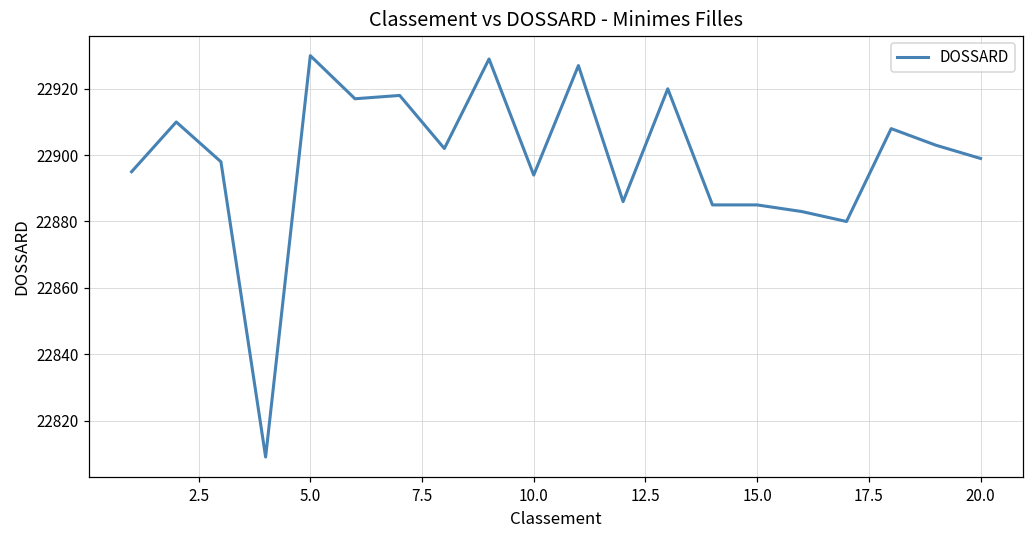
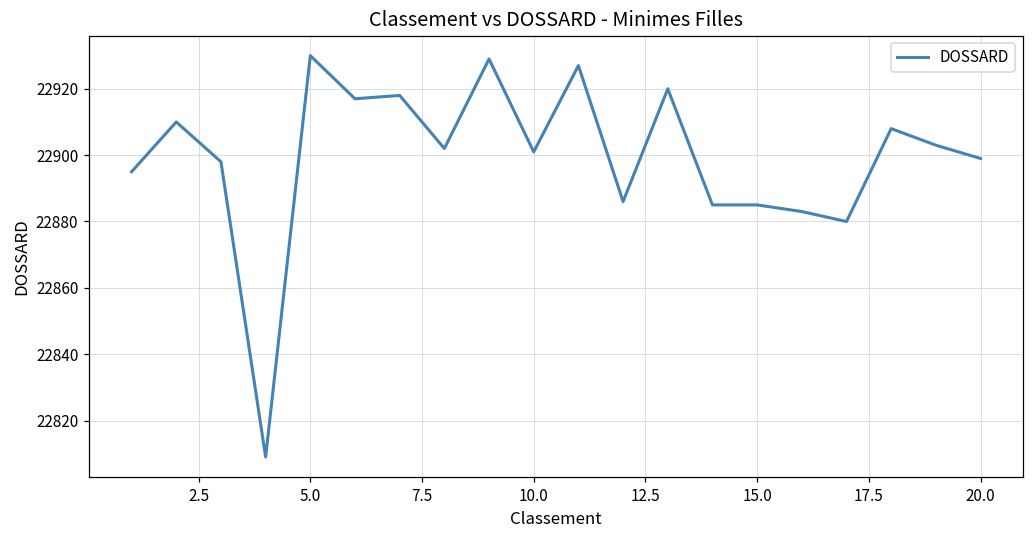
  {
    "5.0": 22930,
-   "10.0": 22894,
+   "10.0": 22901,
    "15.0": 22885,
    "20.0": 22899
  }
